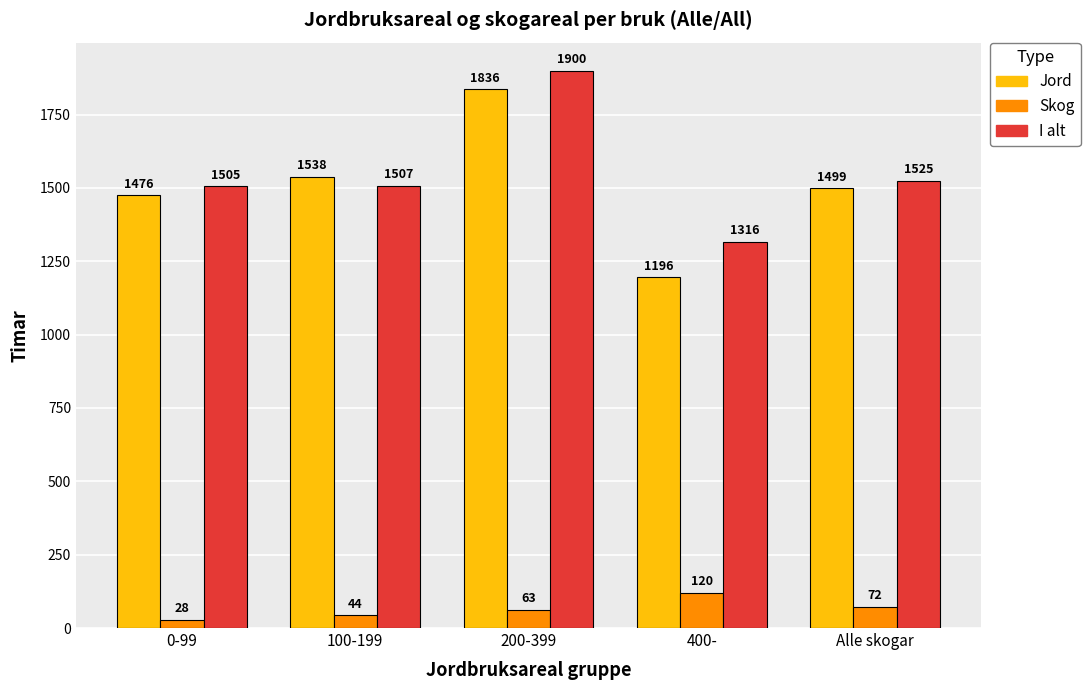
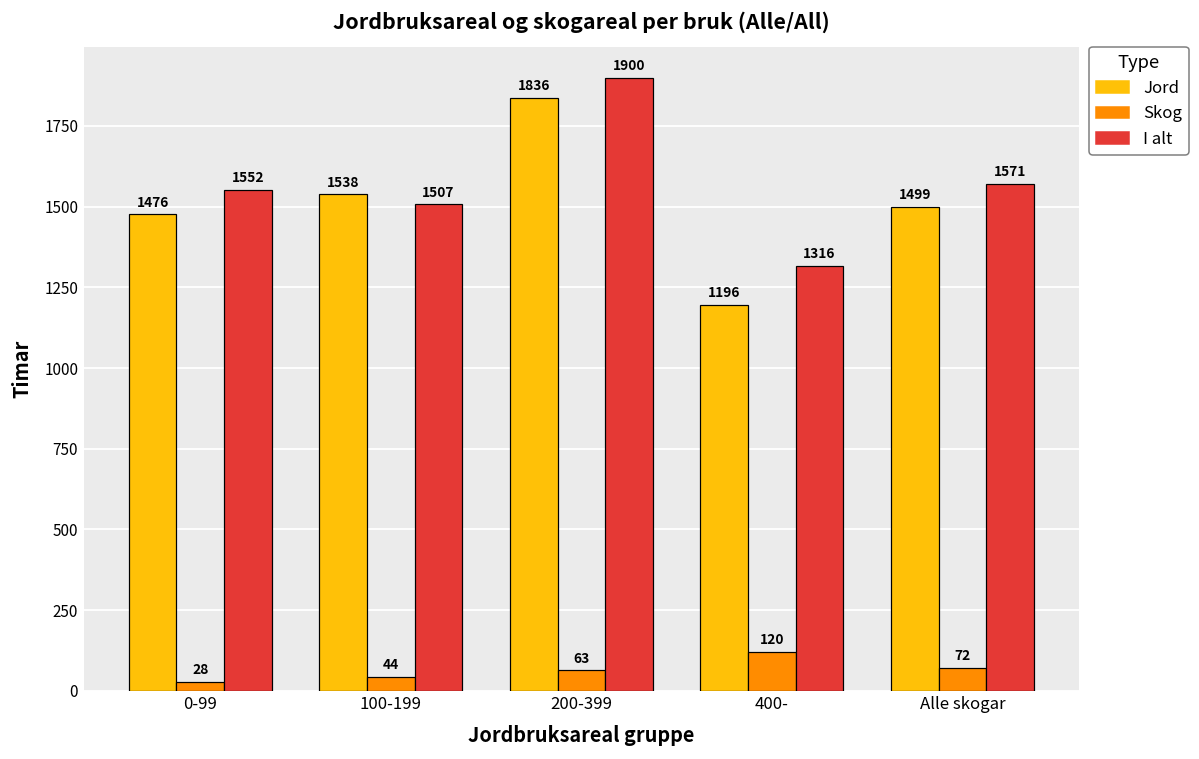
  {
    "I alt": {
-     "0-99": 1505,
+     "0-99": 1552,
      "100-199": 1507,
      "200-399": 1900,
      "400-": 1316,
-     "Alle skogar": 1525
+     "Alle skogar": 1571
    }
  }
